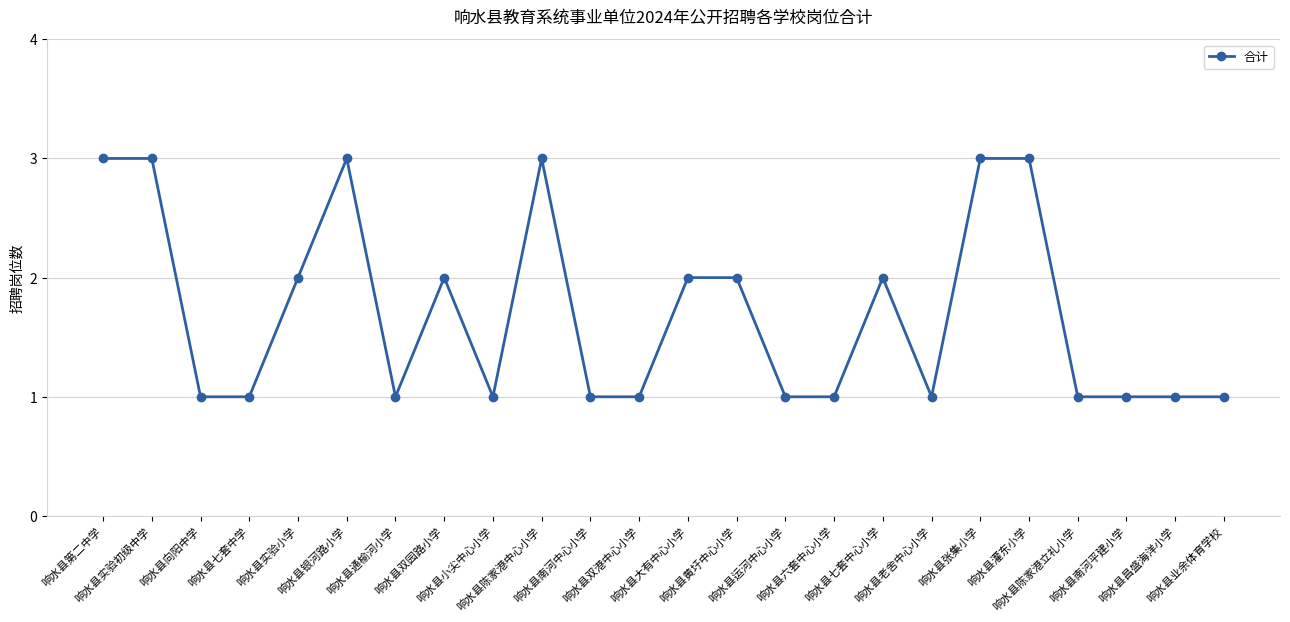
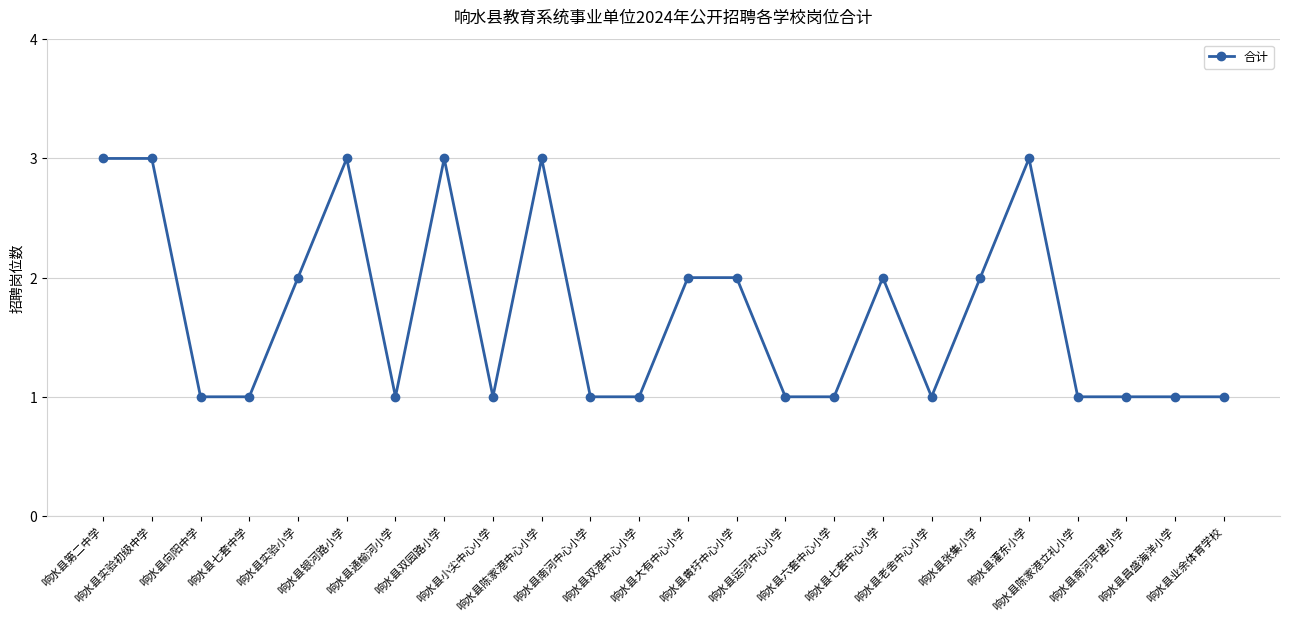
  {
    "响水县第二中学": 3,
    "响水县实验初级中学": 3,
    "响水县向阳中学": 1,
    "响水县七套中学": 1,
    "响水县实验小学": 2,
    "响水县银河路小学": 3,
    "响水县通榆河小学": 1,
-   "响水县双园路小学": 2,
+   "响水县双园路小学": 3,
    "响水县小尖中心小学": 1,
    "响水县陈家港中心小学": 3,
    "响水县南河中心小学": 1,
    "响水县双港中心小学": 1,
    "响水县大有中心小学": 2,
    "响水县黄圩中心小学": 2,
    "响水县运河中心小学": 1,
    "响水县六套中心小学": 1,
    "响水县七套中心小学": 2,
    "响水县老舍中心小学": 1,
-   "响水县张集小学": 3,
+   "响水县张集小学": 2,
    "响水县灌东小学": 3,
    "响水县陈家港立礼小学": 1,
    "响水县南河平建小学": 1,
    "响水县昌盛海洋小学": 1,
    "响水县业余体育学校": 1
  }
